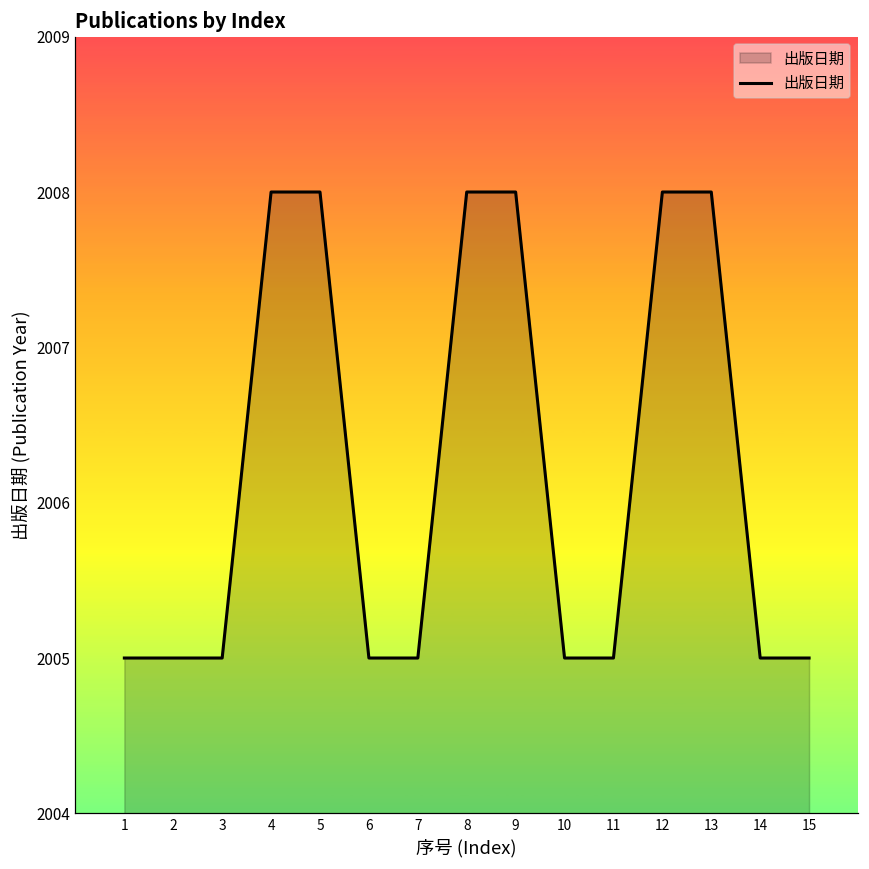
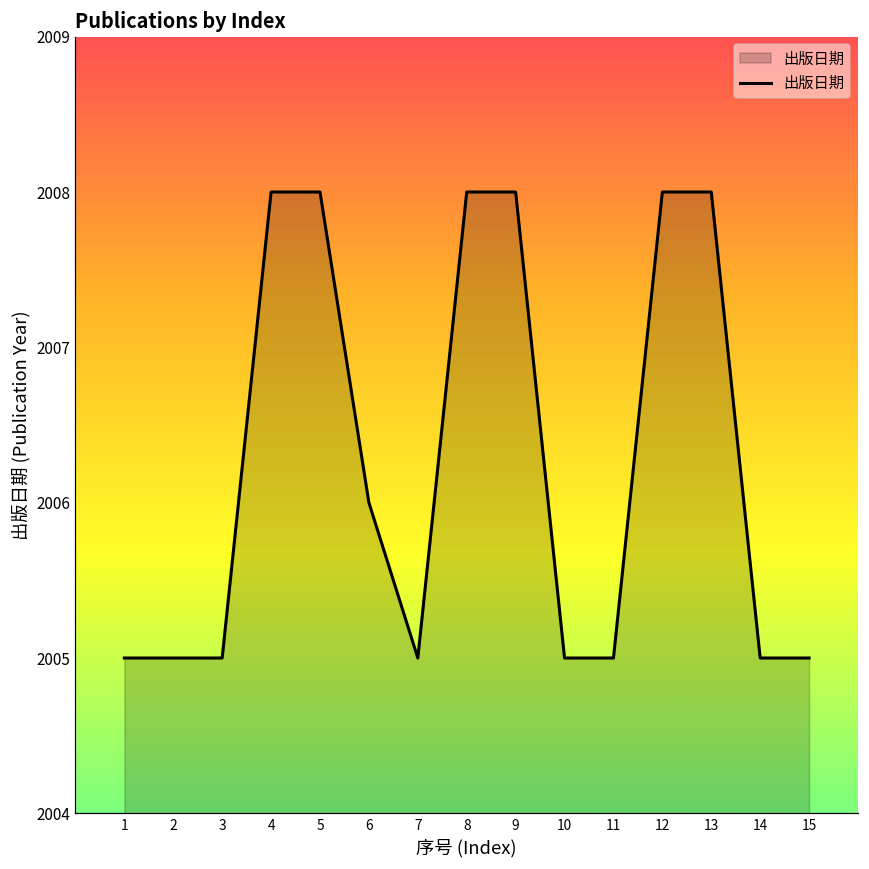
  {
    "1": 2005,
    "2": 2005,
    "3": 2005,
    "4": 2008,
    "5": 2008,
-   "6": 2005,
+   "6": 2006,
    "7": 2005,
    "8": 2008,
    "9": 2008,
    "10": 2005,
    "11": 2005,
    "12": 2008,
    "13": 2008,
    "14": 2005,
    "15": 2005
  }
